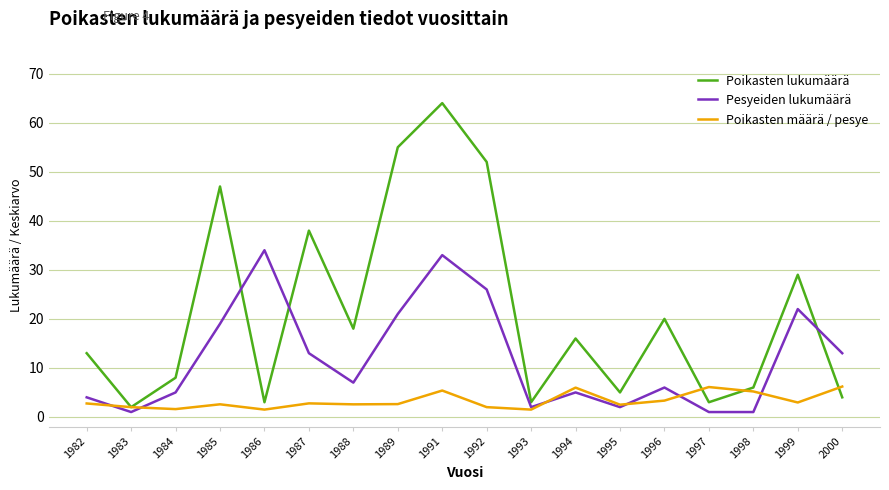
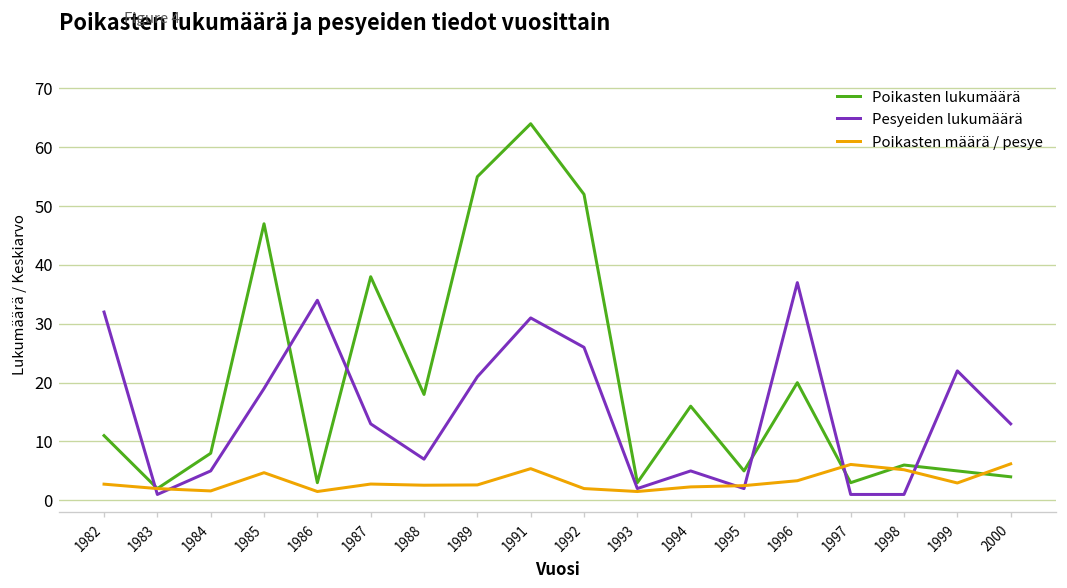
  {
    "Poikasten lukumäärä": {
-     "1982": 13,
+     "1982": 11,
      "1984": 8,
      "1985": 47,
      "1986": 3,
      "1987": 38,
      "1988": 18,
      "1989": 55,
      "1991": 64,
      "1992": 52,
      "1993": 3,
      "1994": 16,
      "1995": 5,
      "1996": 20,
      "1997": 3,
      "1998": 6,
-     "1999": 29,
+     "1999": 5,
      "2000": 4
    },
    "Pesyeiden lukumäärä": {
-     "1982": 4,
+     "1982": 32,
      "1983": 1,
      "1984": 5,
      "1985": 19,
      "1986": 34,
      "1987": 13,
      "1988": 7,
      "1989": 21,
-     "1991": 33,
+     "1991": 31,
      "1992": 26,
      "1994": 5,
-     "1996": 6,
+     "1996": 37,
      "1997": 1,
      "1998": 1,
      "1999": 22,
      "2000": 13
    },
    "Poikasten määrä / pesye": {
      "1982": 3,
      "1984": 2,
-     "1985": 3,
+     "1985": 5,
      "1986": 2,
      "1987": 3,
      "1988": 3,
      "1989": 3,
      "1991": 5,
      "1992": 2,
-     "1994": 6,
+     "1994": 2,
      "1996": 3,
      "1997": 6,
      "1998": 5,
      "1999": 3,
      "2000": 6
    }
  }
